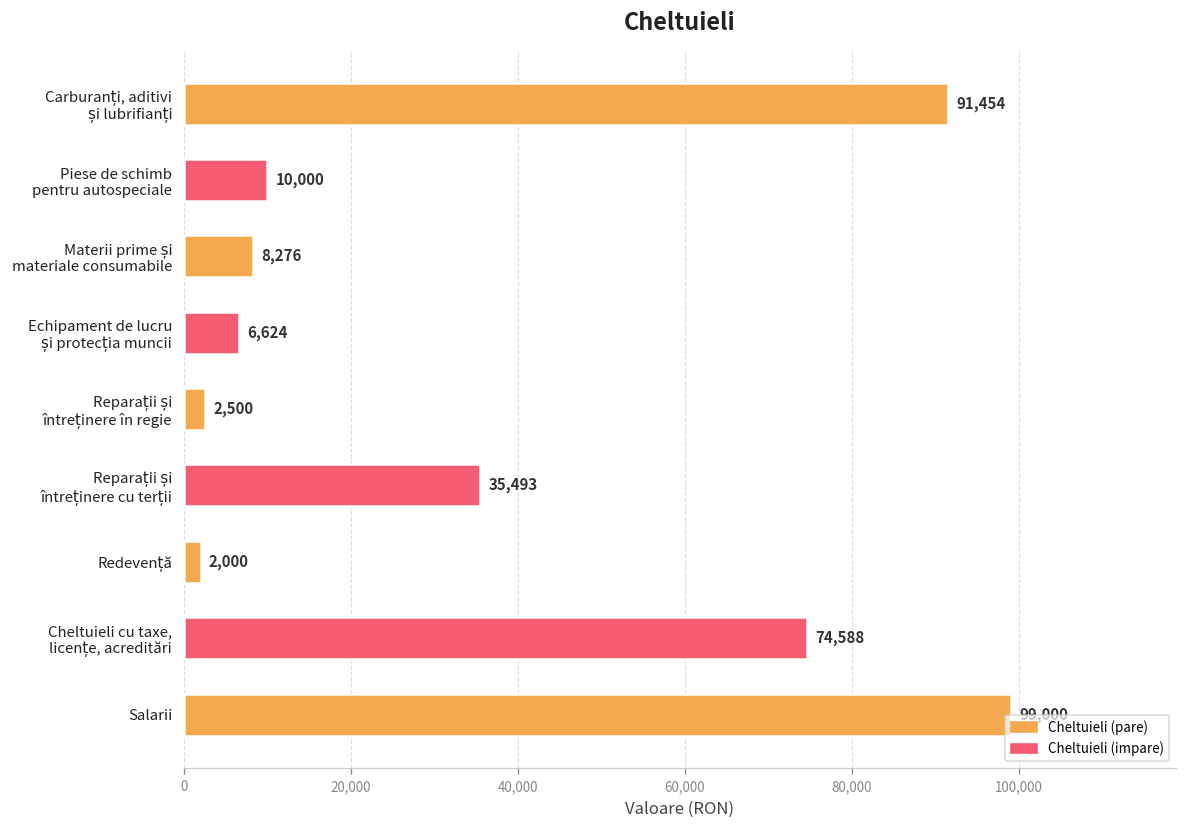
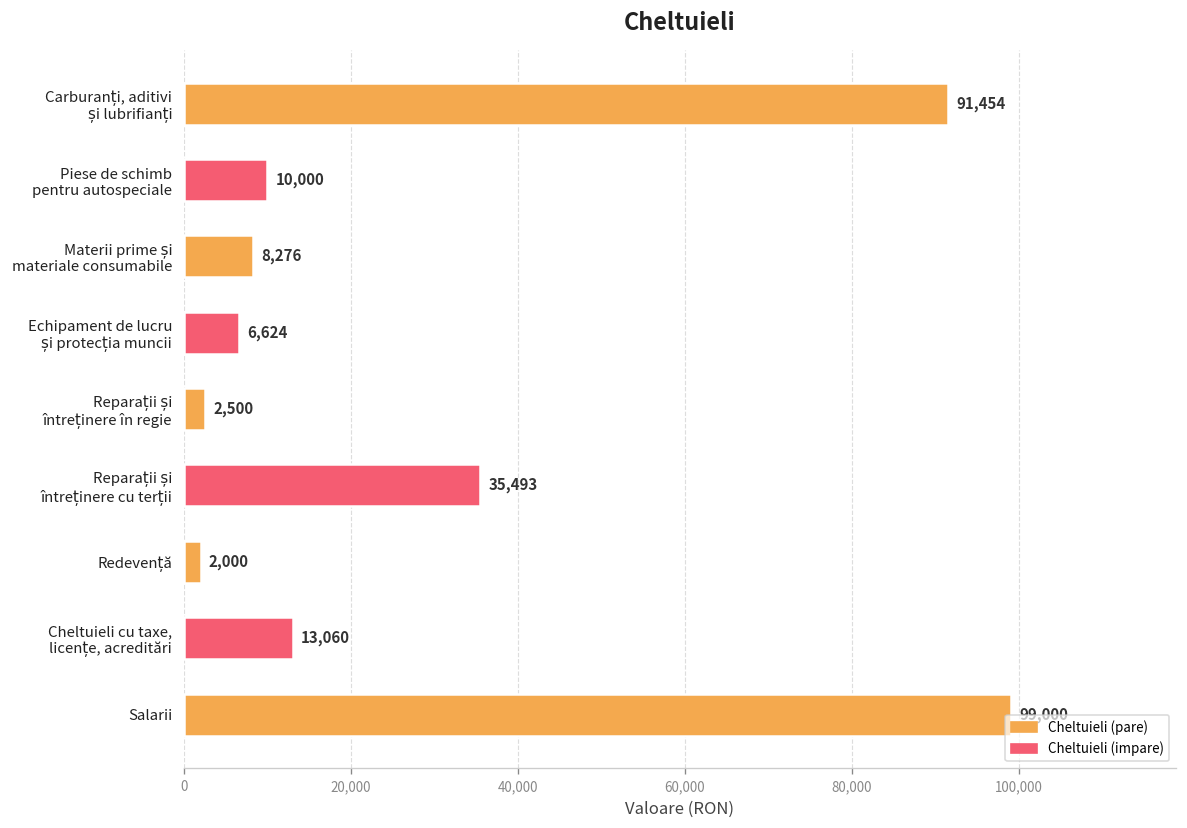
  {
    "Carburanți, aditivi și lubrifianți": "91,454",
    "Piese de schimb pentru autospeciale": "10,000",
    "Materii prime și materiale consumabile": "8,276",
    "Echipament de lucru și protecția muncii": "6,624",
    "Reparații și întreținere în regie": "2,500",
    "Reparații și întreținere cu terții": "35,493",
    "Redevență": "2,000",
-   "Cheltuieli cu taxe, licențe, acreditări": "74,588"
+   "Cheltuieli cu taxe, licențe, acreditări": "13,060"
  }
